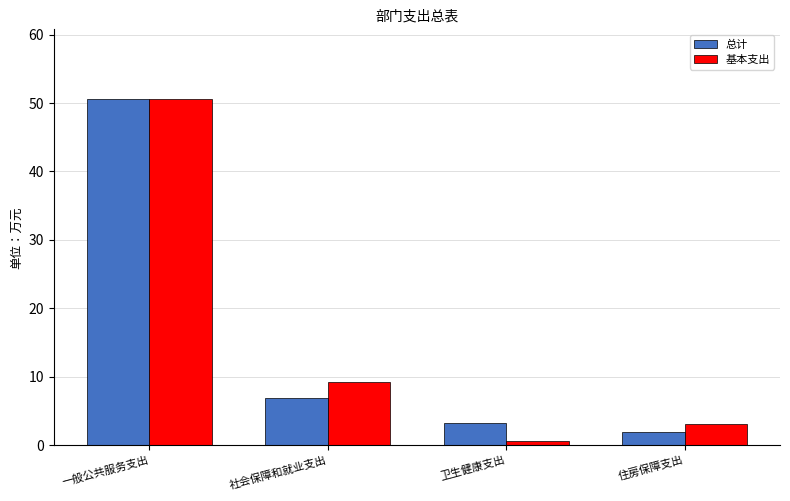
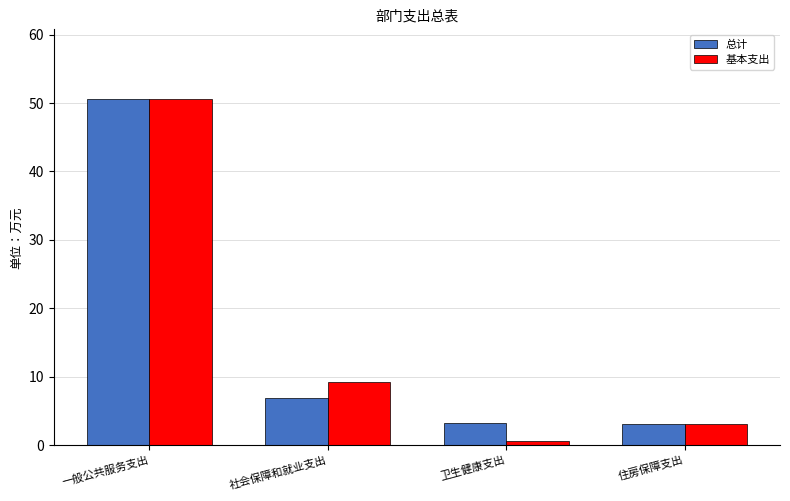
  {
    "总计": {
      "一般公共服务支出": 51,
      "社会保障和就业支出": 7,
      "卫生健康支出": 3,
-     "住房保障支出": 2
+     "住房保障支出": 3
    },
    "基本支出": {
      "一般公共服务支出": 51,
      "社会保障和就业支出": 9,
      "卫生健康支出": 1,
      "住房保障支出": 3
    }
  }
